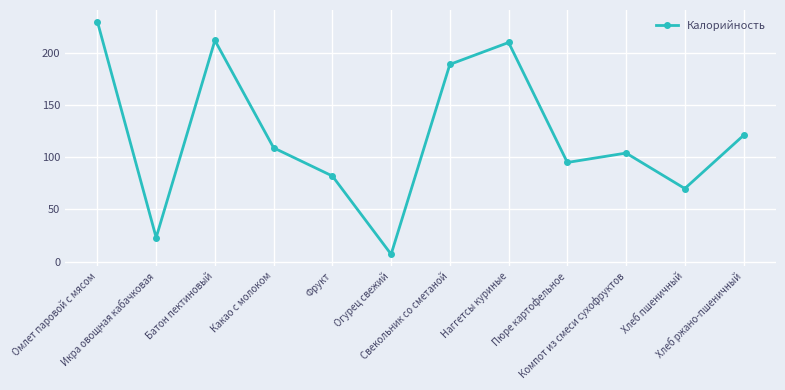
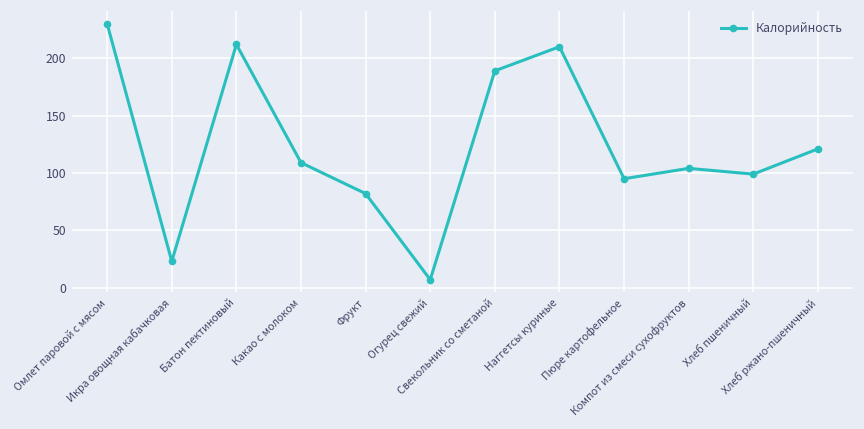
  {
    "Омлет паровой с мясом": 230,
    "Икра овощная кабачковая": 23,
    "Батон пектиновый": 212,
    "Какао с молоком": 109,
    "Фрукт": 82,
    "Огурец свежий": 7,
    "Свекольник со сметаной": 189,
    "Наггетсы куриные": 210,
    "Пюре картофельное": 95,
    "Компот из смеси сухофруктов": 104,
-   "Хлеб пшеничный": 70,
+   "Хлеб пшеничный": 99,
    "Хлеб ржано-пшеничный": 121
  }
